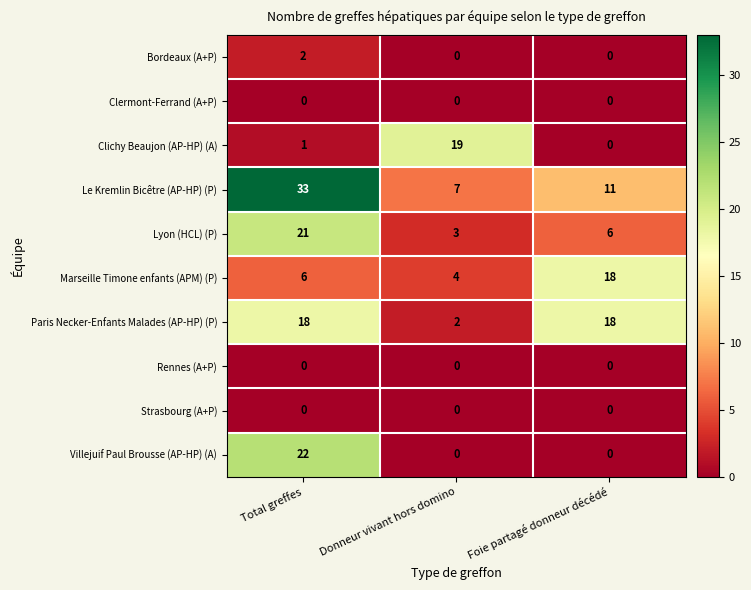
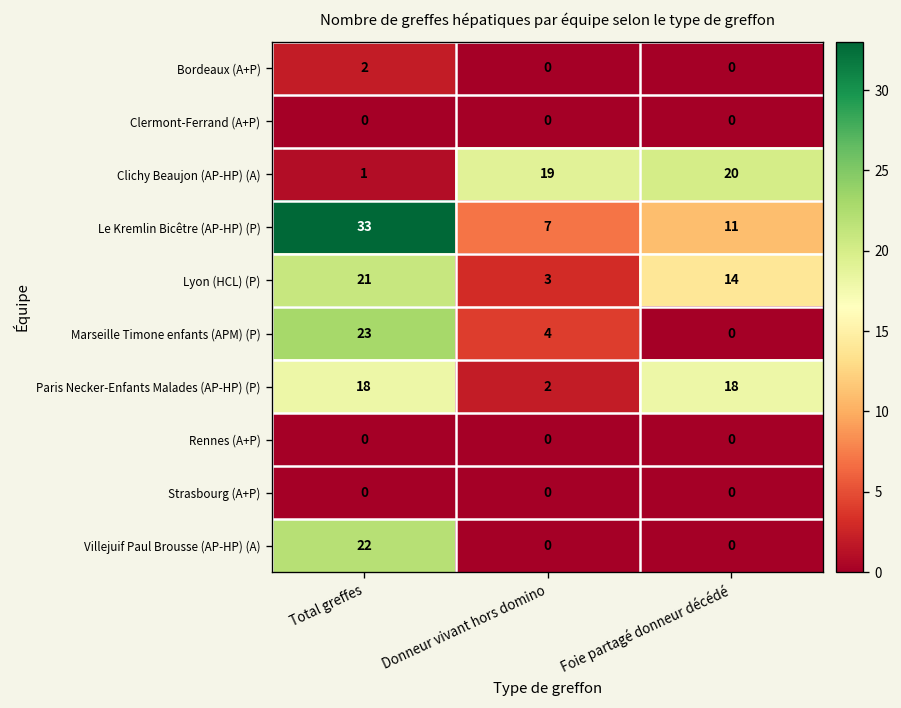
  {
    "Bordeaux (A+P)": {
      "Total greffes": 2,
      "Donneur vivant hors domino": 0,
      "Foie partagé donneur décédé": 0
    },
    "Clermont-Ferrand (A+P)": {
      "Total greffes": 0,
      "Donneur vivant hors domino": 0,
      "Foie partagé donneur décédé": 0
    },
    "Clichy Beaujon (AP-HP) (A)": {
      "Total greffes": 1,
      "Donneur vivant hors domino": 19,
-     "Foie partagé donneur décédé": 0
+     "Foie partagé donneur décédé": 20
    },
    "Le Kremlin Bicêtre (AP-HP) (P)": {
      "Total greffes": 33,
      "Donneur vivant hors domino": 7,
      "Foie partagé donneur décédé": 11
    },
    "Lyon (HCL) (P)": {
      "Total greffes": 21,
      "Donneur vivant hors domino": 3,
-     "Foie partagé donneur décédé": 6
+     "Foie partagé donneur décédé": 14
    },
    "Marseille Timone enfants (APM) (P)": {
-     "Total greffes": 6,
+     "Total greffes": 23,
      "Donneur vivant hors domino": 4,
-     "Foie partagé donneur décédé": 18
+     "Foie partagé donneur décédé": 0
    },
    "Paris Necker-Enfants Malades (AP-HP) (P)": {
      "Total greffes": 18,
      "Donneur vivant hors domino": 2,
      "Foie partagé donneur décédé": 18
    },
    "Rennes (A+P)": {
      "Total greffes": 0,
      "Donneur vivant hors domino": 0,
      "Foie partagé donneur décédé": 0
    },
    "Strasbourg (A+P)": {
      "Total greffes": 0,
      "Donneur vivant hors domino": 0,
      "Foie partagé donneur décédé": 0
    },
    "Villejuif Paul Brousse (AP-HP) (A)": {
      "Total greffes": 22,
      "Donneur vivant hors domino": 0,
      "Foie partagé donneur décédé": 0
    }
  }
